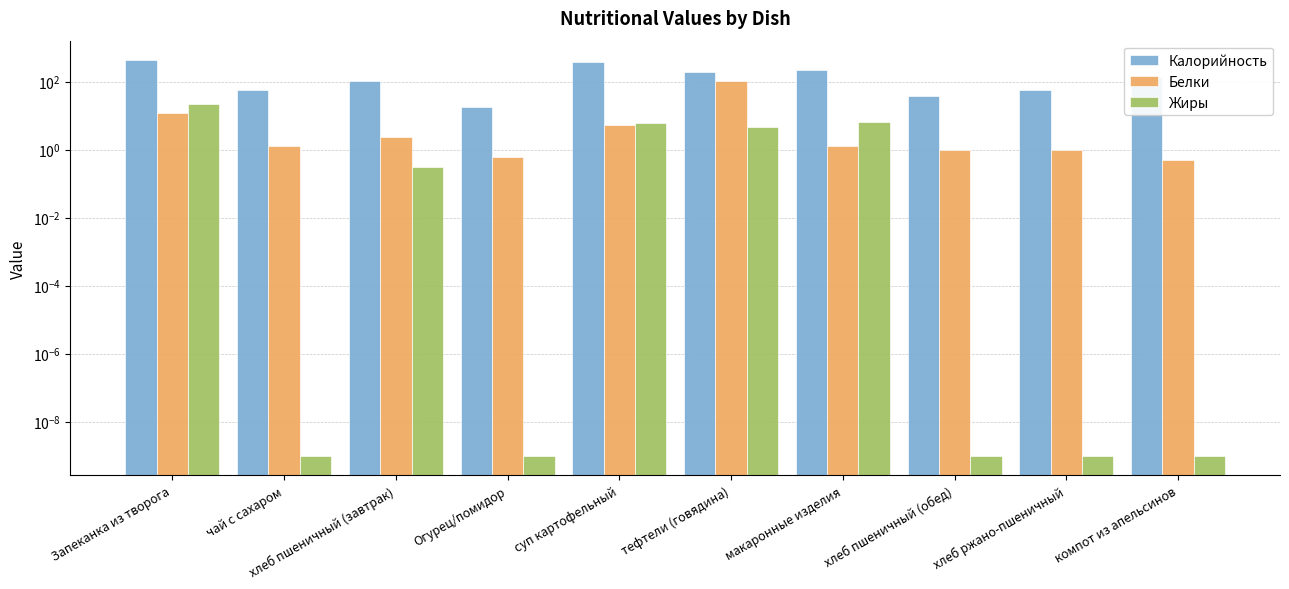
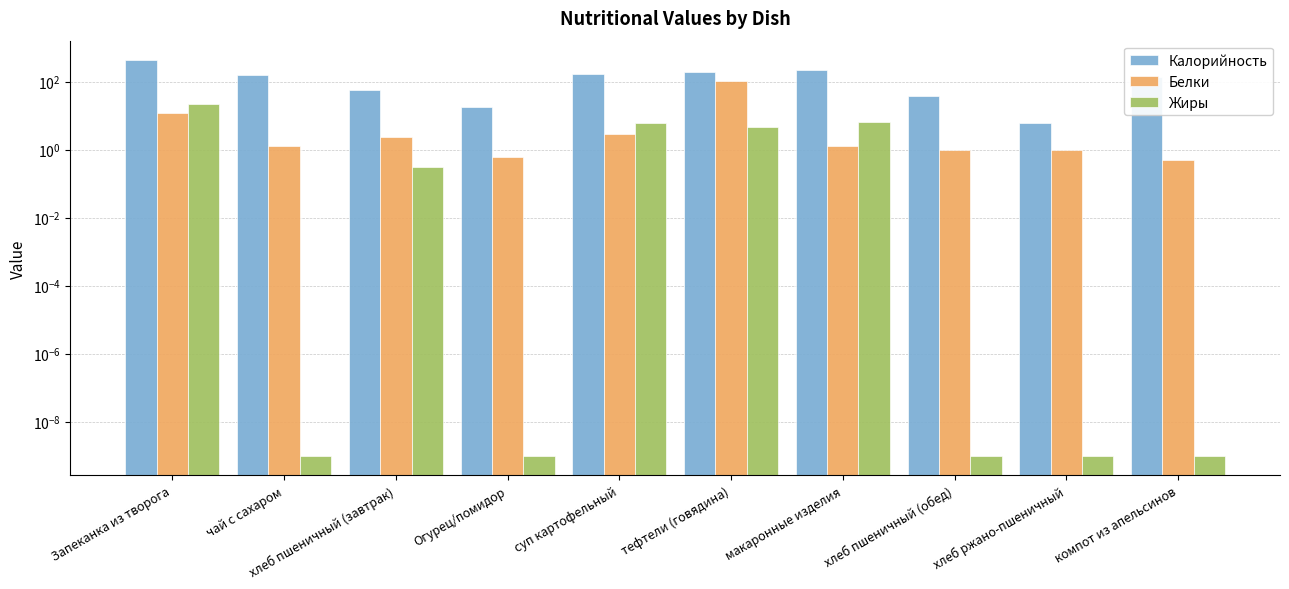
  {
    "Калорийность": {
      "Запеканка из творога": 400,
-     "чай с сахаром": 60,
-     "хлеб пшеничный (завтрак)": 100,
+     "чай с сахаром": 200,
+     "хлеб пшеничный (завтрак)": 60,
      "Огурец/помидор": 20,
-     "суп картофельный": 400,
+     "суп картофельный": 200,
      "тефтели (говядина)": 200,
      "макаронные изделия": 200,
      "хлеб пшеничный (обед)": 40,
-     "хлеб ржано-пшеничный": 60
+     "хлеб ржано-пшеничный": 6
    },
    "Белки": {
      "Запеканка из творога": 12,
      "чай с сахаром": 1.3,
      "хлеб пшеничный (завтрак)": 2,
      "Огурец/помидор": 0.6,
-     "суп картофельный": 5,
+     "суп картофельный": 3,
      "тефтели (говядина)": 100,
      "макаронные изделия": 1.3,
      "хлеб пшеничный (обед)": 1,
      "хлеб ржано-пшеничный": 1,
      "компот из апельсинов": 0.5
    },
    "Жиры": {
      "Запеканка из творога": 20,
      "чай с сахаром": 0.0000000010,
      "хлеб пшеничный (завтрак)": 0.3,
      "Огурец/помидор": 0.0000000010,
      "суп картофельный": 6,
      "тефтели (говядина)": 5,
      "макаронные изделия": 7,
      "хлеб пшеничный (обед)": 0.0000000010,
      "хлеб ржано-пшеничный": 0.0000000010,
      "компот из апельсинов": 0.0000000010
    }
  }
